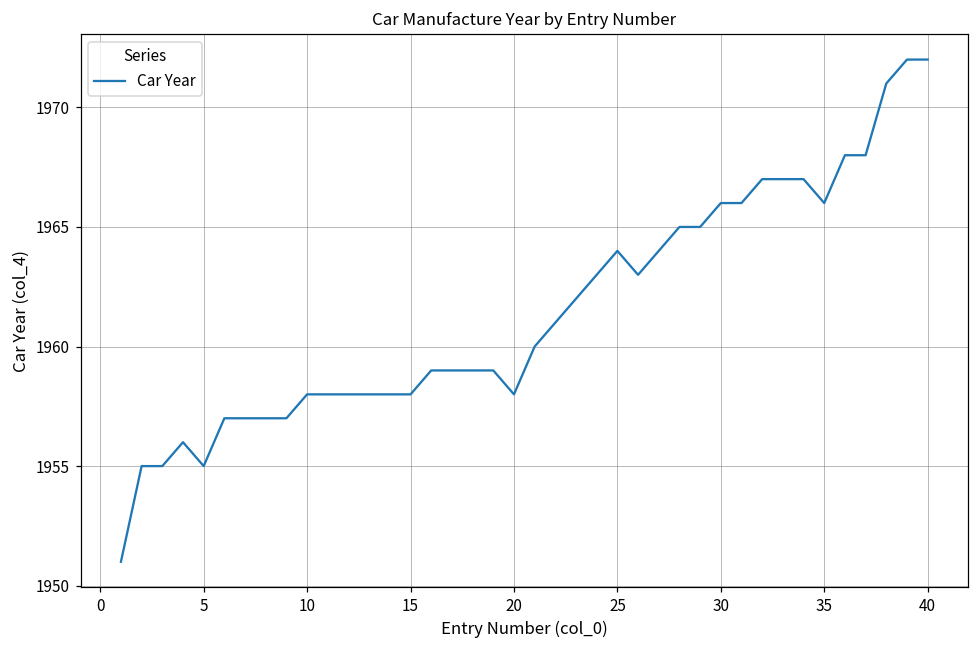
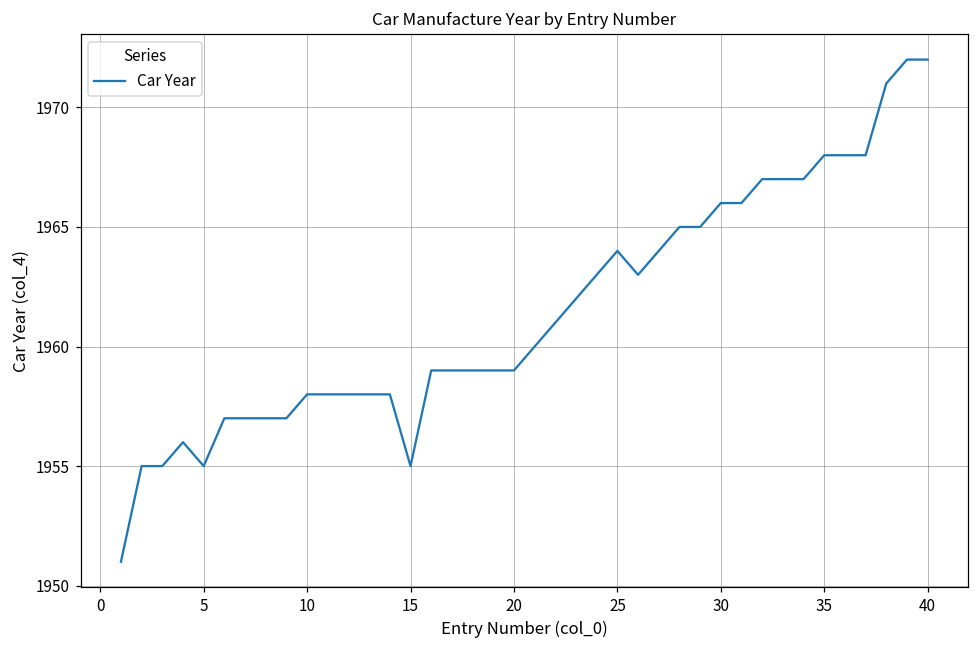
  {
    "5": 1955,
    "10": 1958,
-   "15": 1958,
-   "20": 1958,
+   "15": 1955,
+   "20": 1959,
    "25": 1964,
    "30": 1966,
-   "35": 1966,
+   "35": 1968,
    "40": 1972
  }
